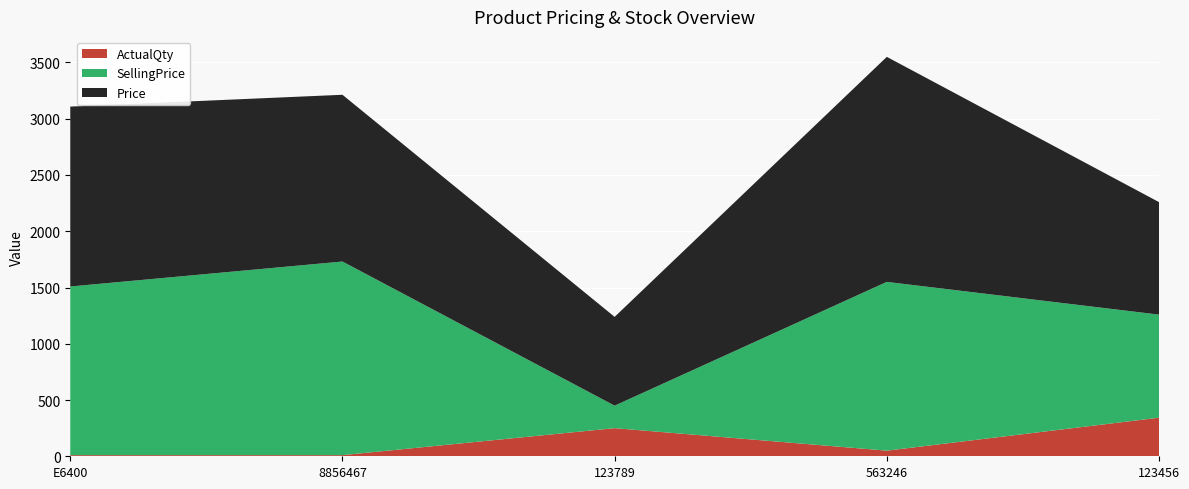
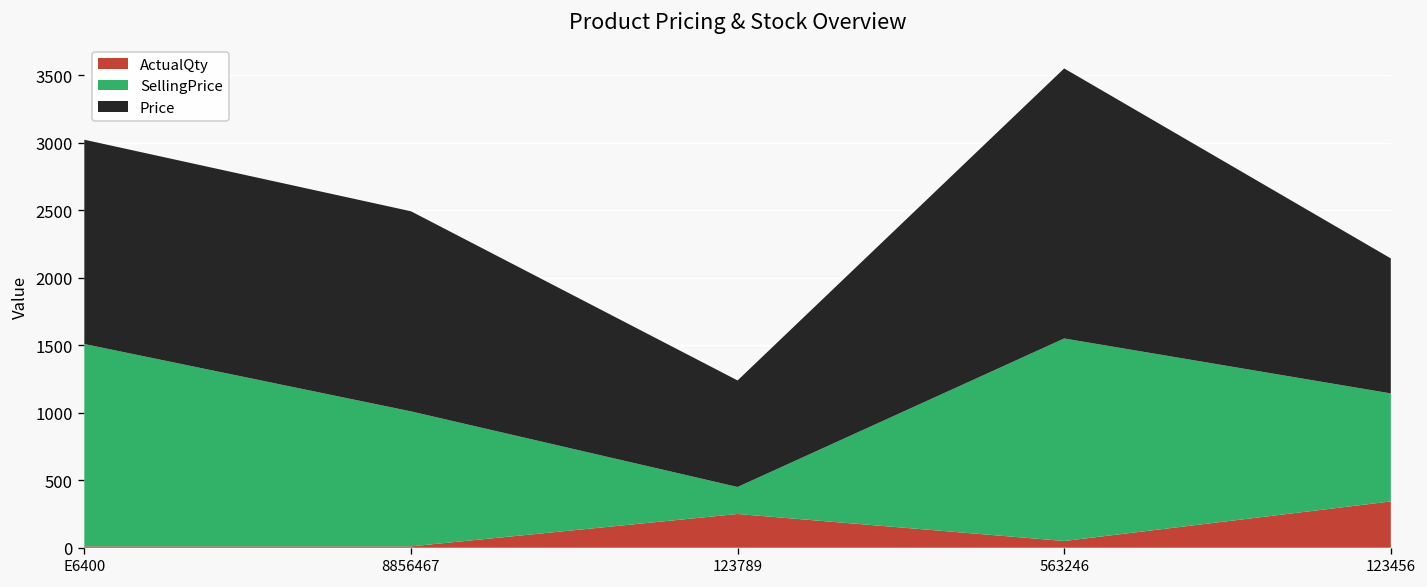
  {
    "ActualQty": {
      "123789": 250,
      "563246": 50,
      "123456": 340
    },
    "SellingPrice": {
      "E6400": 1500,
-     "8856467": 1720,
+     "8856467": 1000,
      "123789": 200,
      "563246": 1500,
-     "123456": 920
+     "123456": 800
    },
    "Price": {
-     "E6400": 1600,
+     "E6400": 1510,
      "8856467": 1480,
      "123789": 790,
      "563246": 2000,
      "123456": 1000
    }
  }
